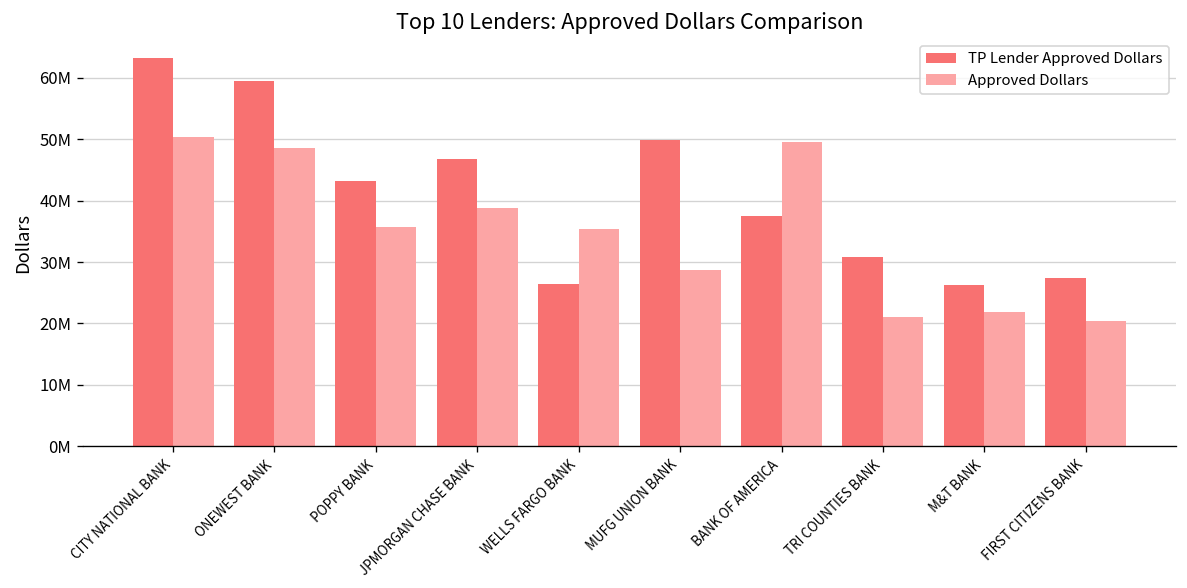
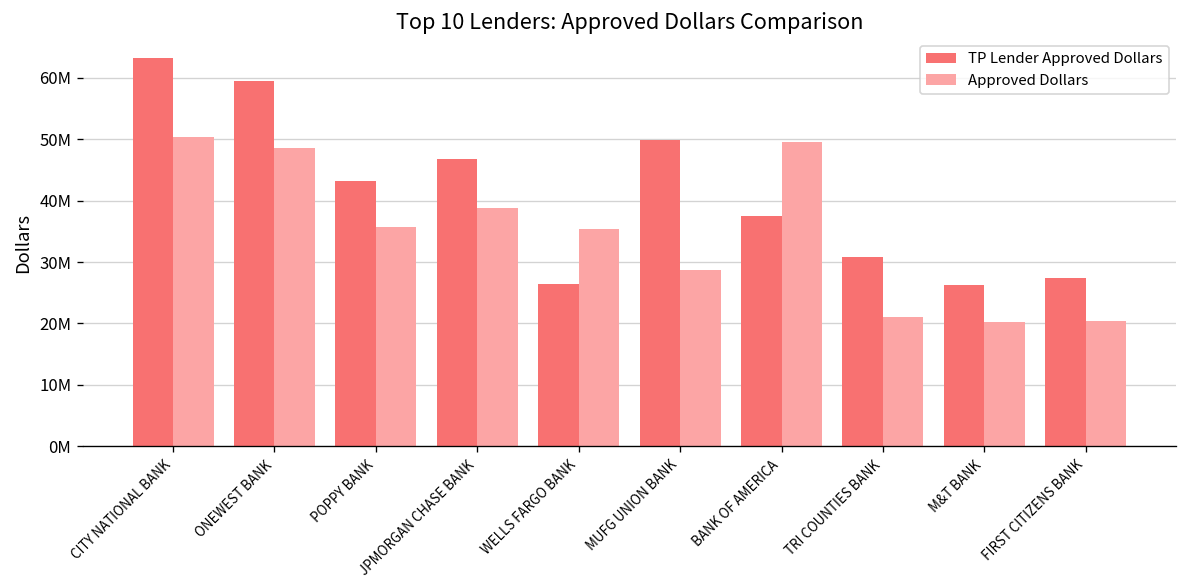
  {
    "TP Lender Approved Dollars": {
      "CITY NATIONAL BANK": 63000000,
      "ONEWEST BANK": 59000000,
      "POPPY BANK": 43000000,
      "JPMORGAN CHASE BANK": 47000000,
      "WELLS FARGO BANK": 26000000,
      "MUFG UNION BANK": 50000000,
      "BANK OF AMERICA": 37000000,
      "TRI COUNTIES BANK": 31000000,
      "M&T BANK": 26000000,
      "FIRST CITIZENS BANK": 27000000
    },
    "Approved Dollars": {
      "CITY NATIONAL BANK": 50000000,
      "ONEWEST BANK": 48000000,
      "POPPY BANK": 36000000,
      "JPMORGAN CHASE BANK": 39000000,
      "WELLS FARGO BANK": 35000000,
      "MUFG UNION BANK": 29000000,
      "BANK OF AMERICA": 50000000,
      "TRI COUNTIES BANK": 21000000,
-     "M&T BANK": 22000000,
+     "M&T BANK": 20000000,
      "FIRST CITIZENS BANK": 20000000
    }
  }
